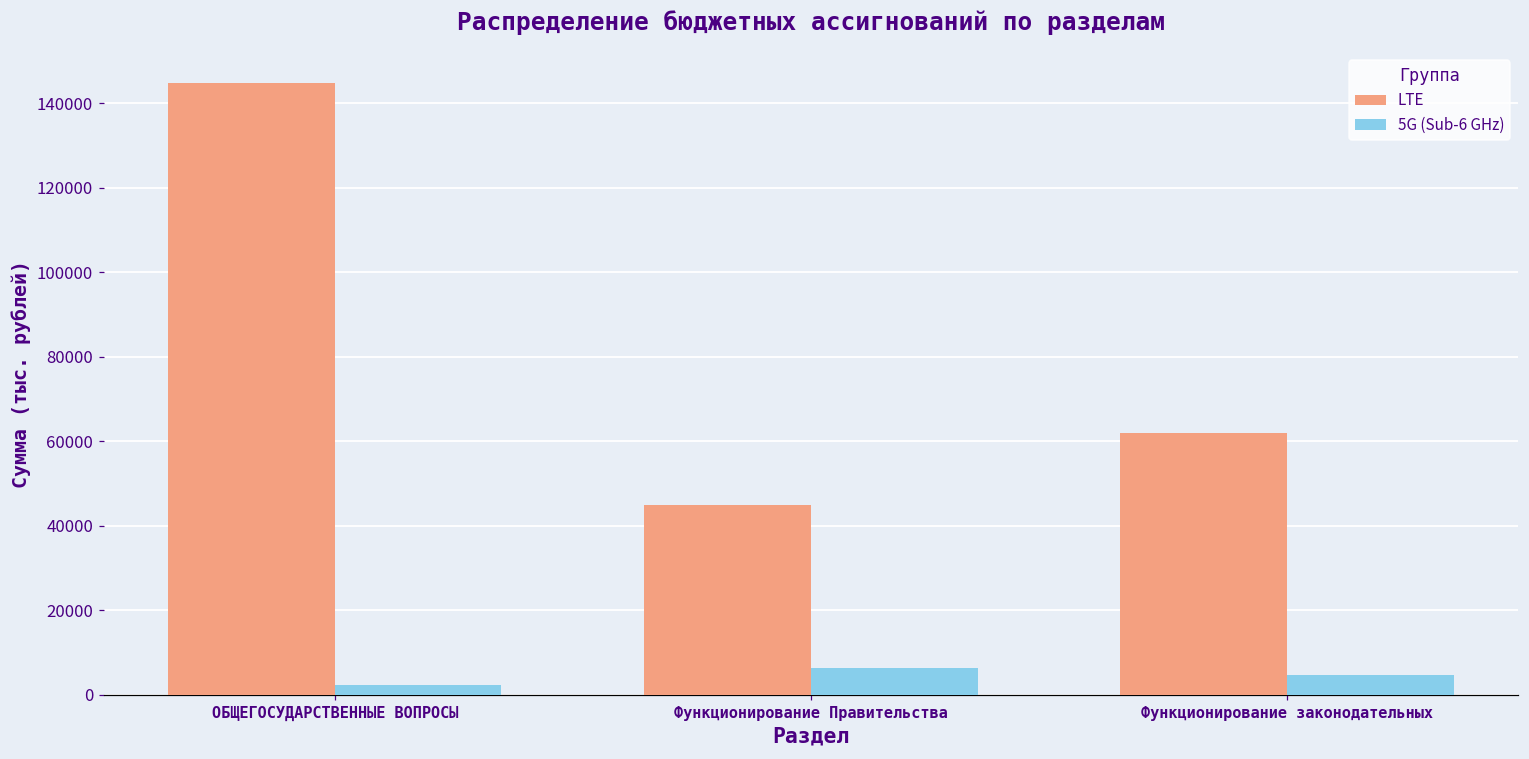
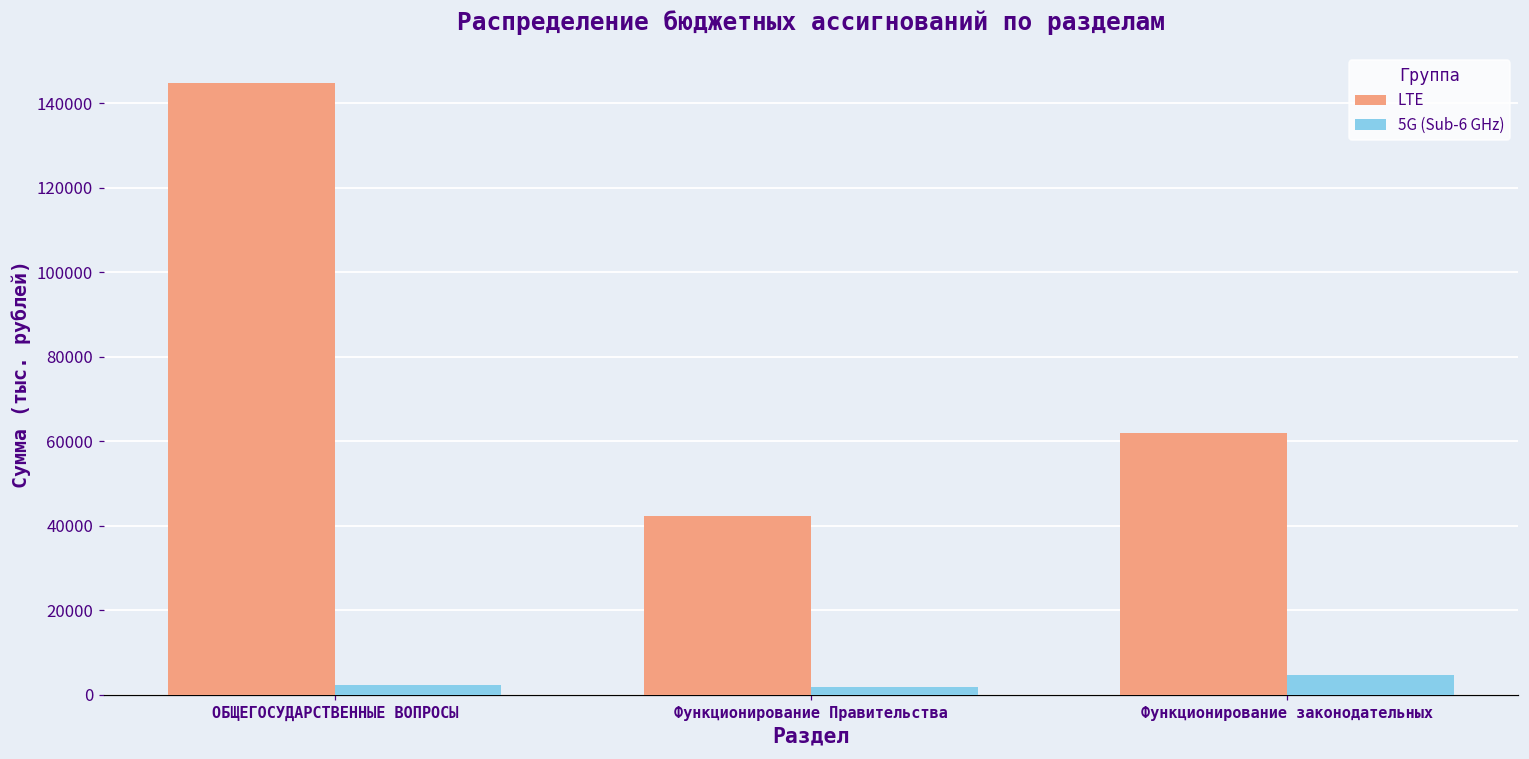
  {
    "LTE": {
      "ОБЩЕГОСУДАРСТВЕННЫЕ ВОПРОСЫ": 145000,
-     "Функционирование Правительства": 45000,
+     "Функционирование Правительства": 42000,
      "Функционирование законодательных": 62000
    },
    "5G (Sub-6 GHz)": {
      "ОБЩЕГОСУДАРСТВЕННЫЕ ВОПРОСЫ": 2000,
-     "Функционирование Правительства": 6000,
+     "Функционирование Правительства": 2000,
      "Функционирование законодательных": 5000
    }
  }
